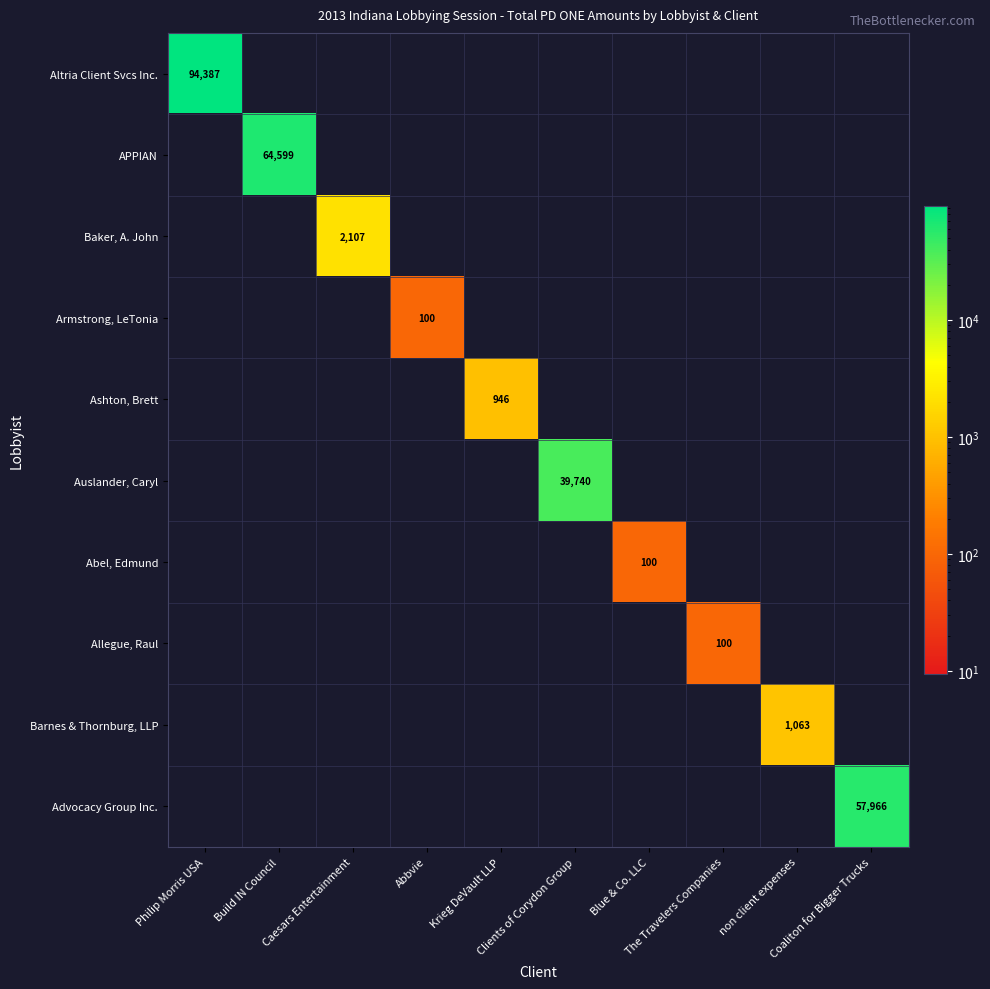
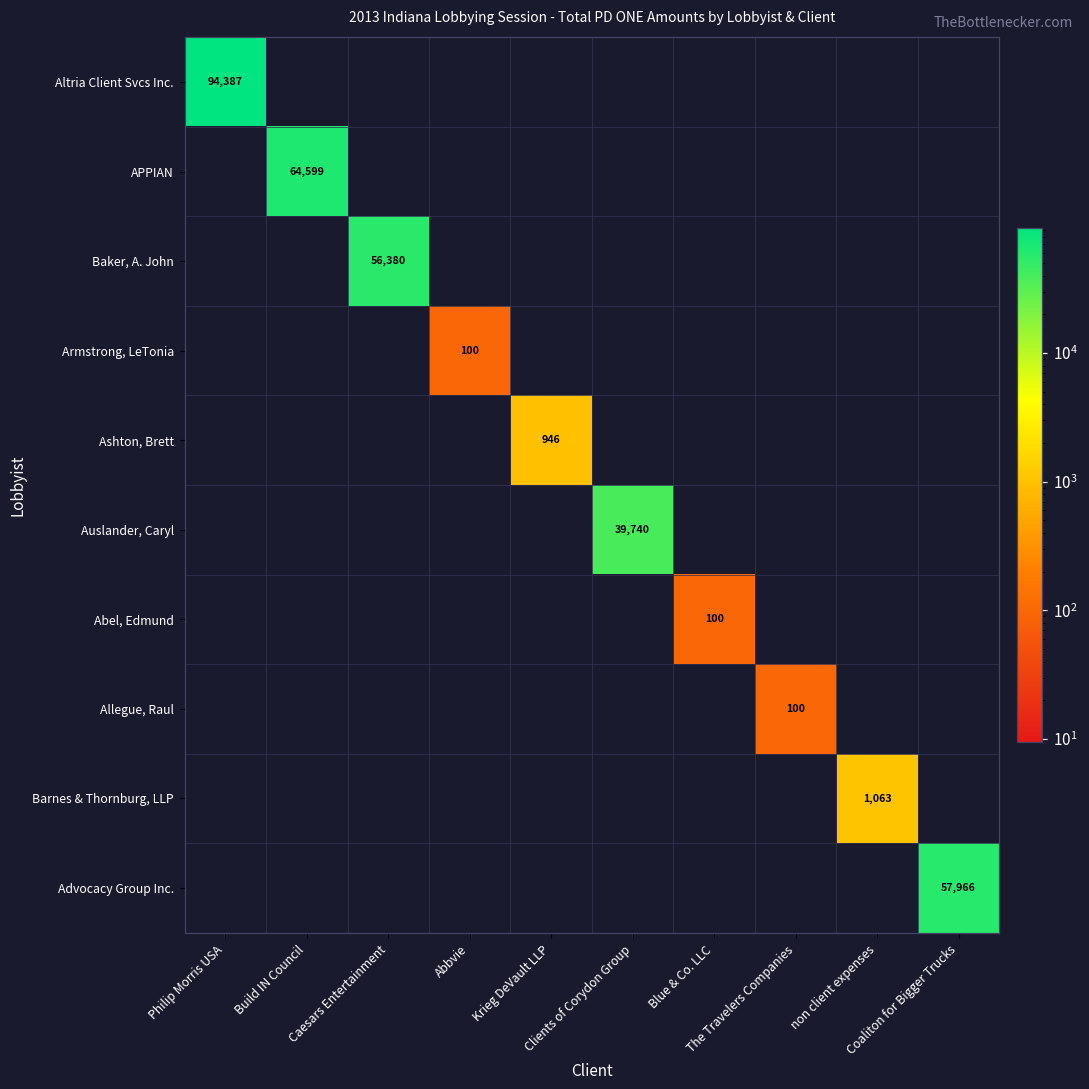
  {
    "Altria Client Svcs Inc.": {
      "Philip Morris USA": "94,387"
    },
    "APPIAN": {
      "Build IN Council": "64,599"
    },
    "Baker, A. John": {
-     "Caesars Entertainment": "2,107"
+     "Caesars Entertainment": "56,380"
    },
    "Armstrong, LeTonia": {
      "Abbvie": "100"
    },
    "Ashton, Brett": {
      "Krieg DeVault LLP": "946"
    },
    "Auslander, Caryl": {
      "Clients of Corydon Group": "39,740"
    },
    "Abel, Edmund": {
      "Blue & Co. LLC": "100"
    },
    "Allegue, Raul": {
      "The Travelers Companies": "100"
    },
    "Barnes & Thornburg, LLP": {
      "non client expenses": "1,063"
    },
    "Advocacy Group Inc.": {
      "Coaliton for Bigger Trucks": "57,966"
    }
  }
